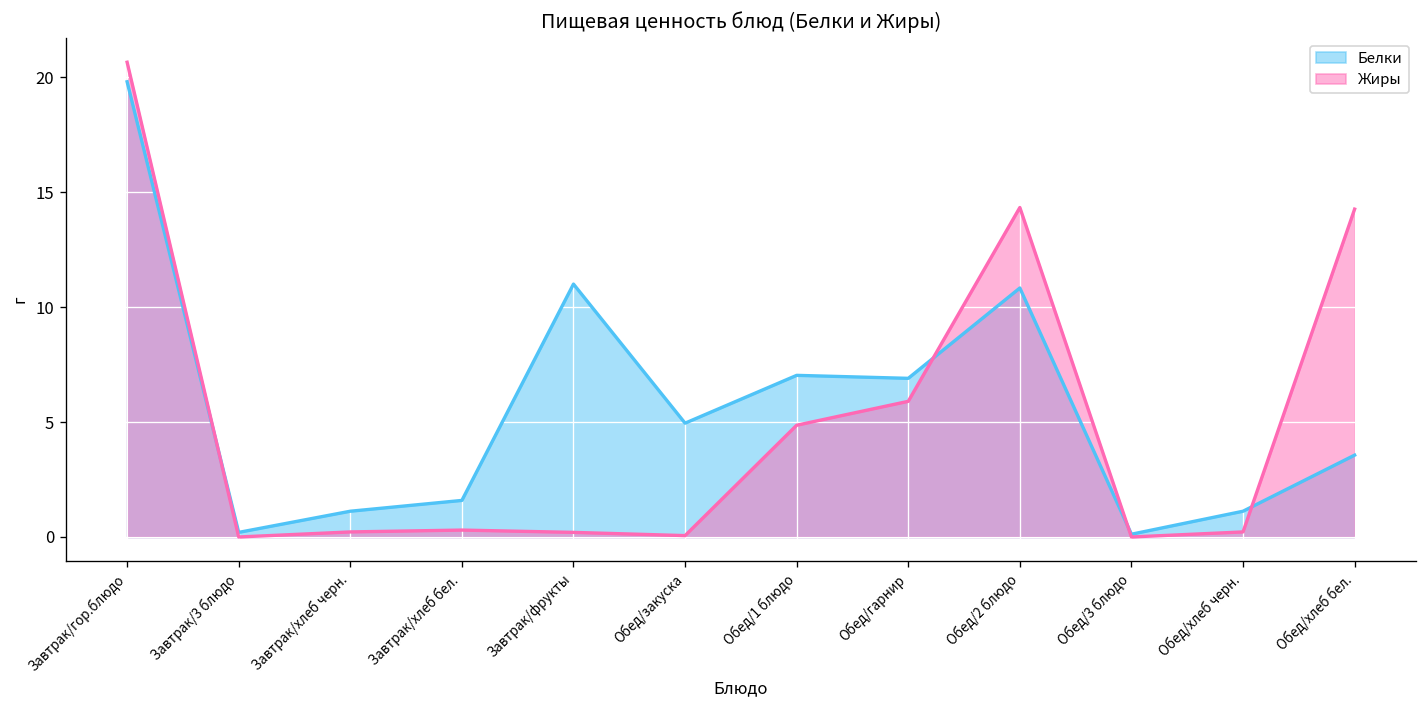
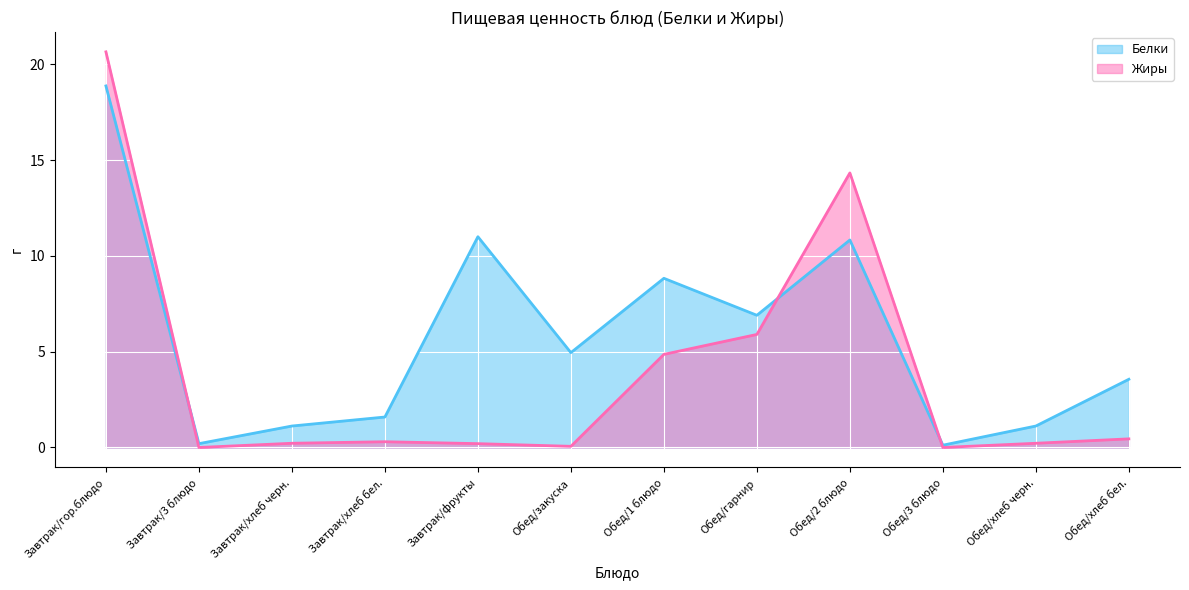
  {
    "Белки": {
-     "Завтрак/гор.блюдо": 19.8,
+     "Завтрак/гор.блюдо": 18.9,
      "Завтрак/3 блюдо": 0.2,
      "Завтрак/хлеб черн.": 1.1,
      "Завтрак/хлеб бел.": 1.6,
      "Завтрак/фрукты": 11.0,
      "Обед/закуска": 5.0,
-     "Обед/1 блюдо": 7.0,
+     "Обед/1 блюдо": 8.8,
      "Обед/гарнир": 6.9,
      "Обед/2 блюдо": 10.8,
      "Обед/хлеб черн.": 1.1,
      "Обед/хлеб бел.": 3.6
    },
    "Жиры": {
      "Завтрак/гор.блюдо": 20.7,
      "Завтрак/3 блюдо": 0.0,
      "Завтрак/хлеб черн.": 0.2,
      "Завтрак/хлеб бел.": 0.3,
      "Завтрак/фрукты": 0.2,
      "Обед/закуска": 0.1,
      "Обед/1 блюдо": 4.9,
      "Обед/гарнир": 5.9,
      "Обед/2 блюдо": 14.3,
      "Обед/хлеб черн.": 0.2,
-     "Обед/хлеб бел.": 14.3
+     "Обед/хлеб бел.": 0.5
    }
  }
